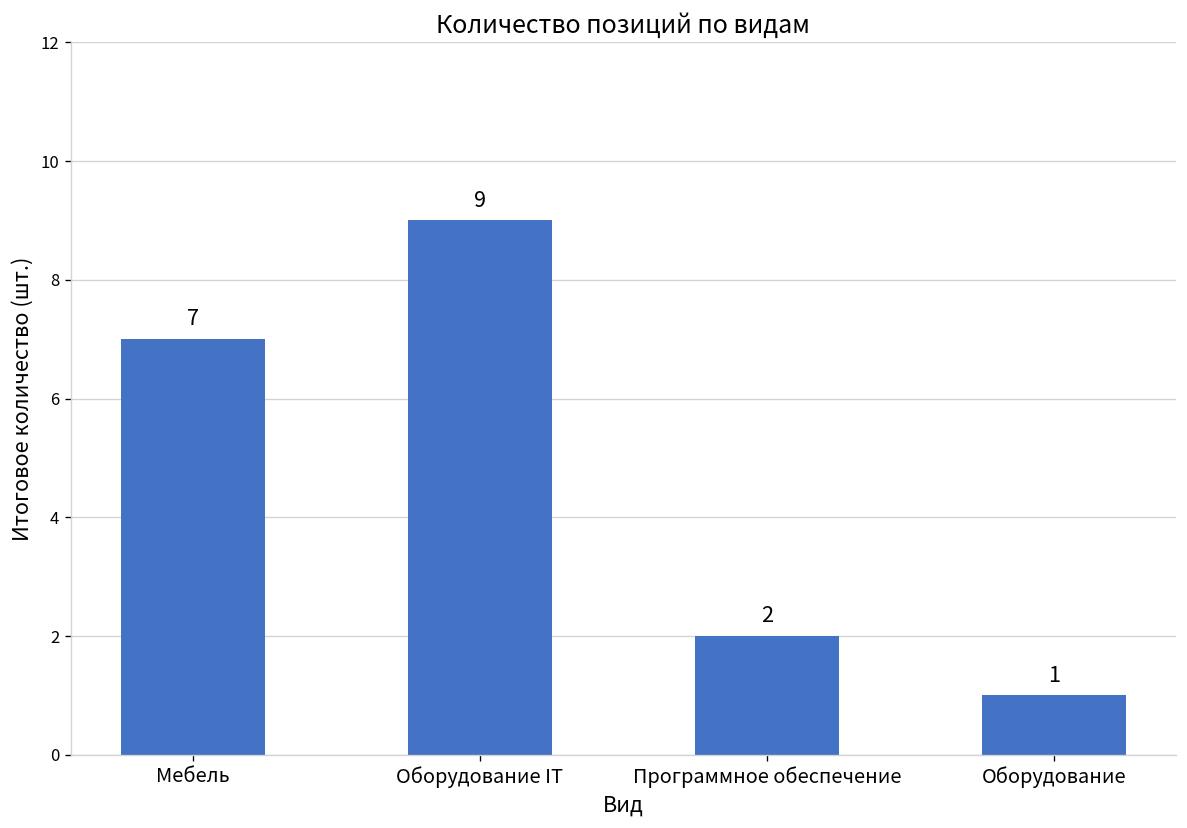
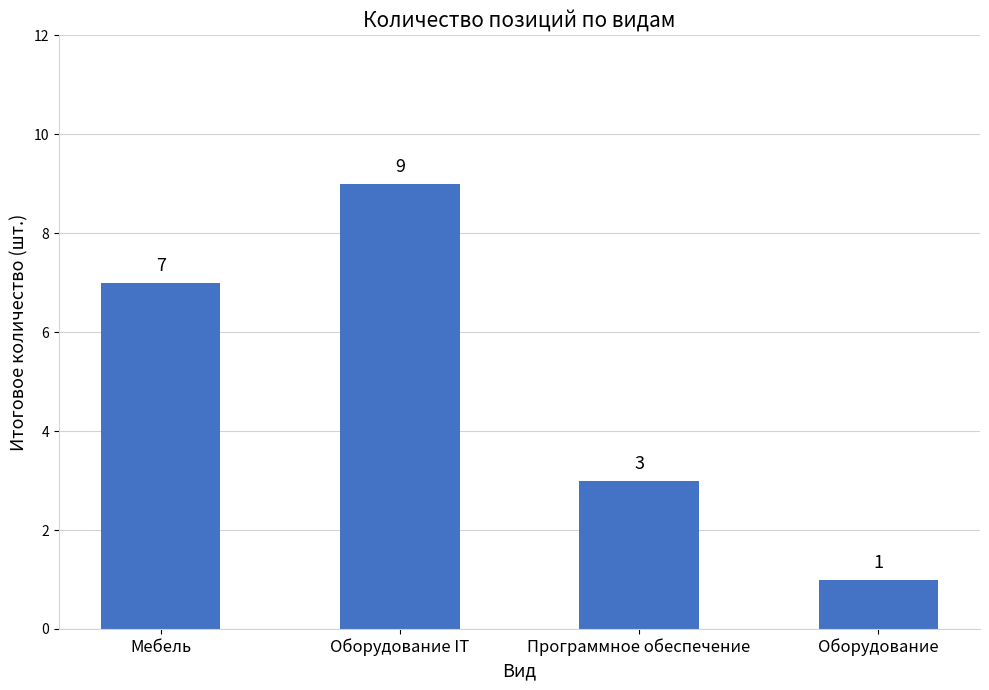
  {
    "Мебель": 7,
    "Оборудование IT": 9,
-   "Программное обеспечение": 2,
+   "Программное обеспечение": 3,
    "Оборудование": 1
  }
